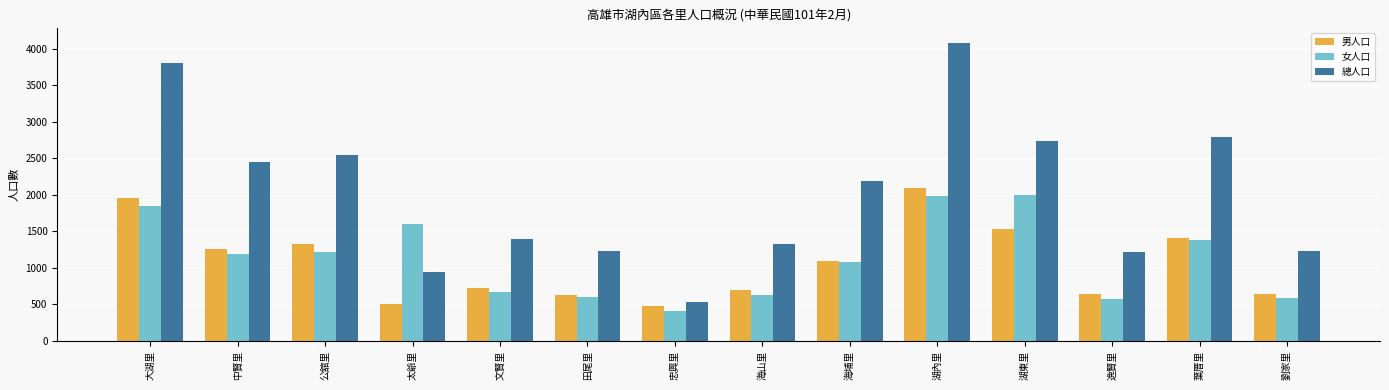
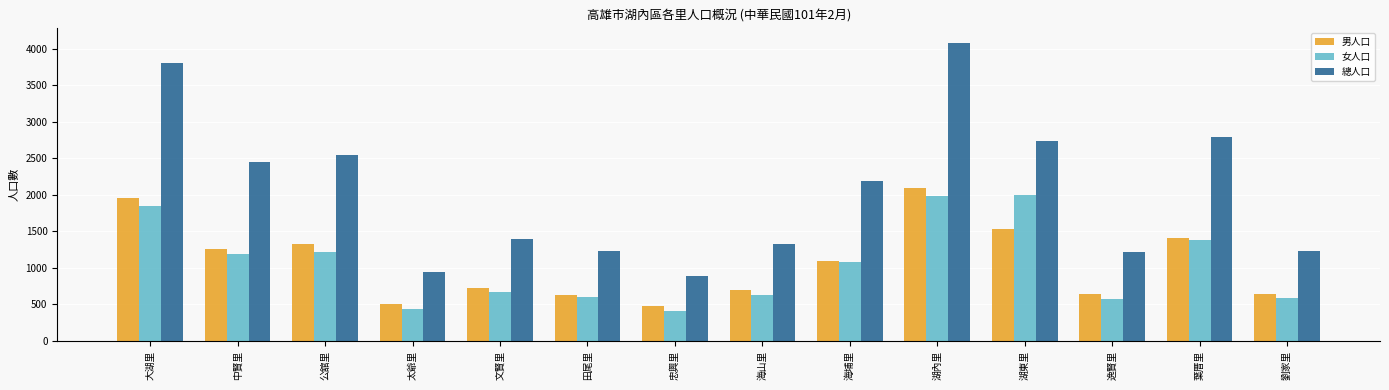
  {
    "男人口": {
      "大湖里": 2000,
      "中賢里": 1300,
      "公舘里": 1300,
      "太爺里": 500,
      "文賢里": 700,
      "田尾里": 600,
      "忠興里": 500,
      "海山里": 700,
      "海埔里": 1100,
      "湖內里": 2100,
      "湖東里": 1500,
      "逸賢里": 600,
      "葉厝里": 1400,
      "劉家里": 600
    },
    "女人口": {
      "大湖里": 1900,
      "中賢里": 1200,
      "公舘里": 1200,
-     "太爺里": 1600,
+     "太爺里": 400,
      "文賢里": 700,
      "田尾里": 600,
      "忠興里": 400,
      "海山里": 600,
      "海埔里": 1100,
      "湖內里": 2000,
      "湖東里": 2000,
      "逸賢里": 600,
      "葉厝里": 1400,
      "劉家里": 600
    },
    "總人口": {
      "大湖里": 3800,
      "中賢里": 2500,
      "公舘里": 2500,
      "太爺里": 900,
      "文賢里": 1400,
      "田尾里": 1200,
-     "忠興里": 500,
+     "忠興里": 900,
      "海山里": 1300,
      "海埔里": 2200,
      "湖內里": 4100,
      "湖東里": 2700,
      "逸賢里": 1200,
      "葉厝里": 2800,
      "劉家里": 1200
    }
  }
